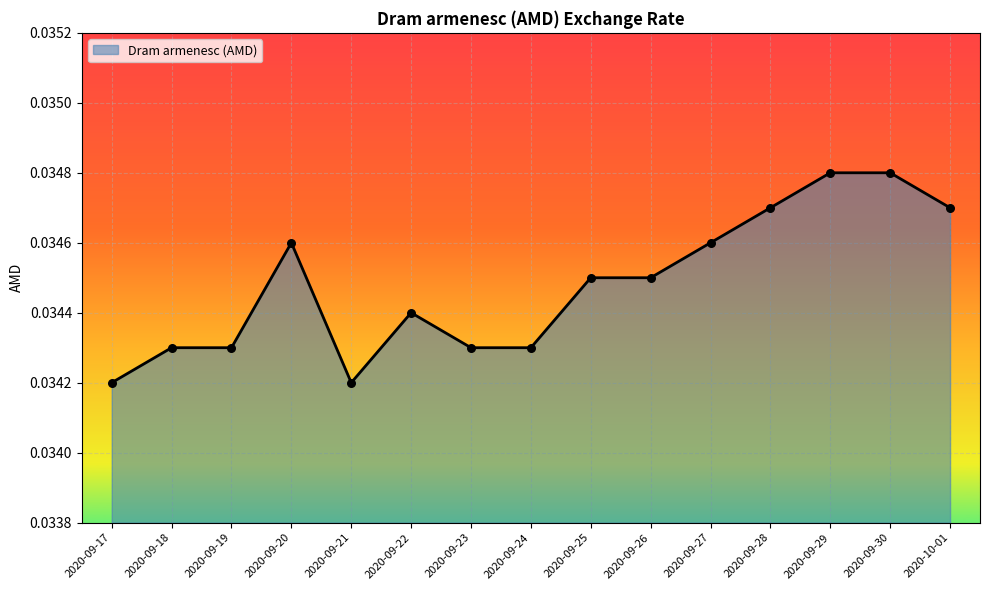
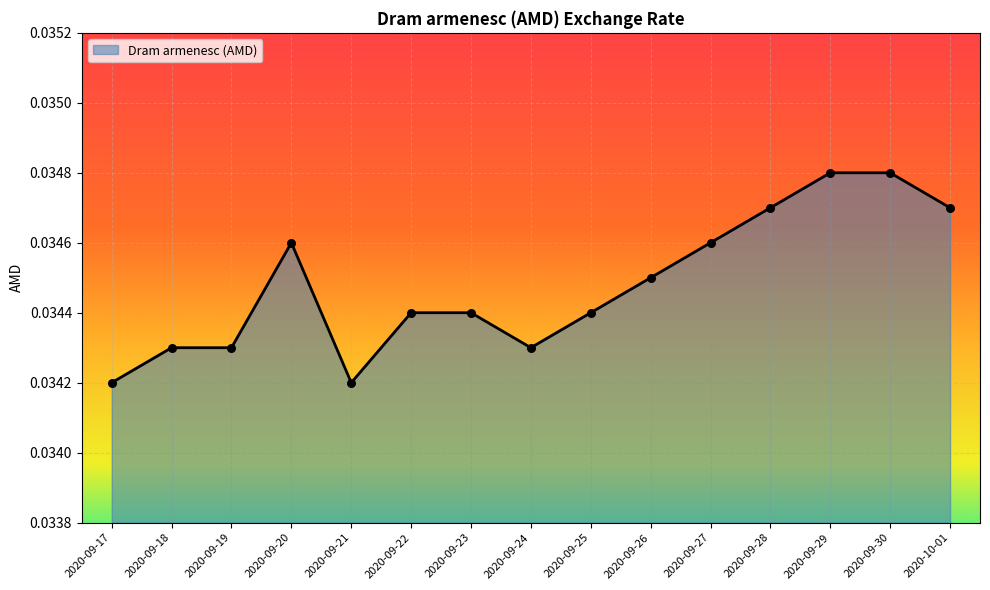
  {
    "2020-09-17": 0.0342,
    "2020-09-18": 0.0343,
    "2020-09-19": 0.0343,
    "2020-09-20": 0.0346,
    "2020-09-21": 0.0342,
    "2020-09-22": 0.0344,
-   "2020-09-23": 0.0343,
+   "2020-09-23": 0.0344,
    "2020-09-24": 0.0343,
-   "2020-09-25": 0.0345,
+   "2020-09-25": 0.0344,
    "2020-09-26": 0.0345,
    "2020-09-27": 0.0346,
    "2020-09-28": 0.0347,
    "2020-09-29": 0.0348,
    "2020-09-30": 0.0348,
    "2020-10-01": 0.0347
  }
